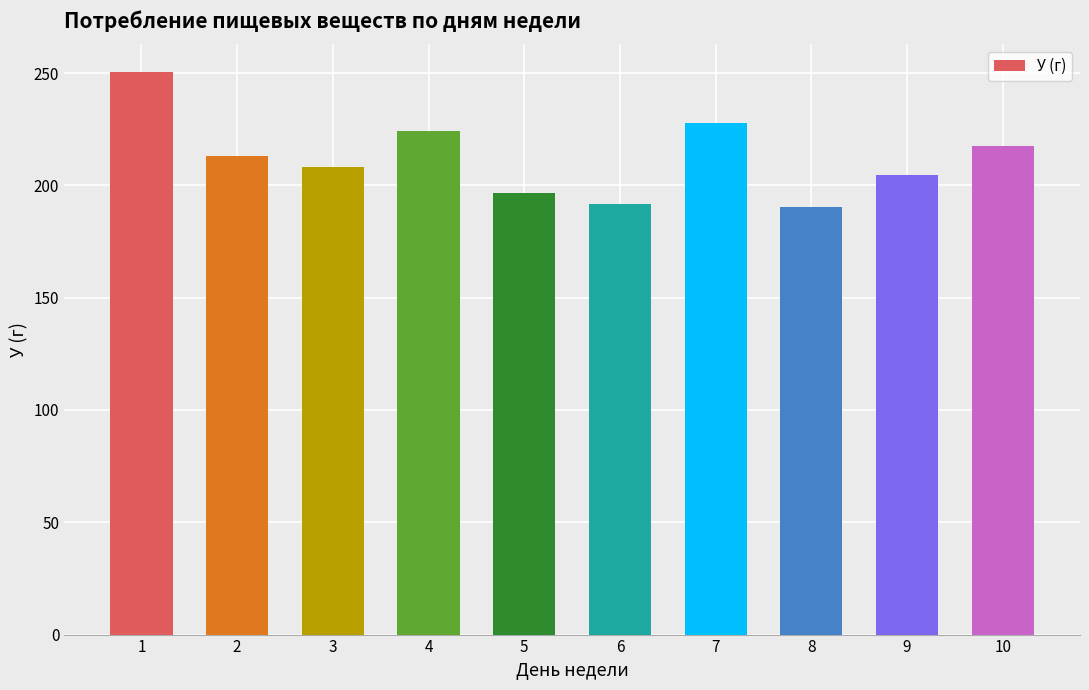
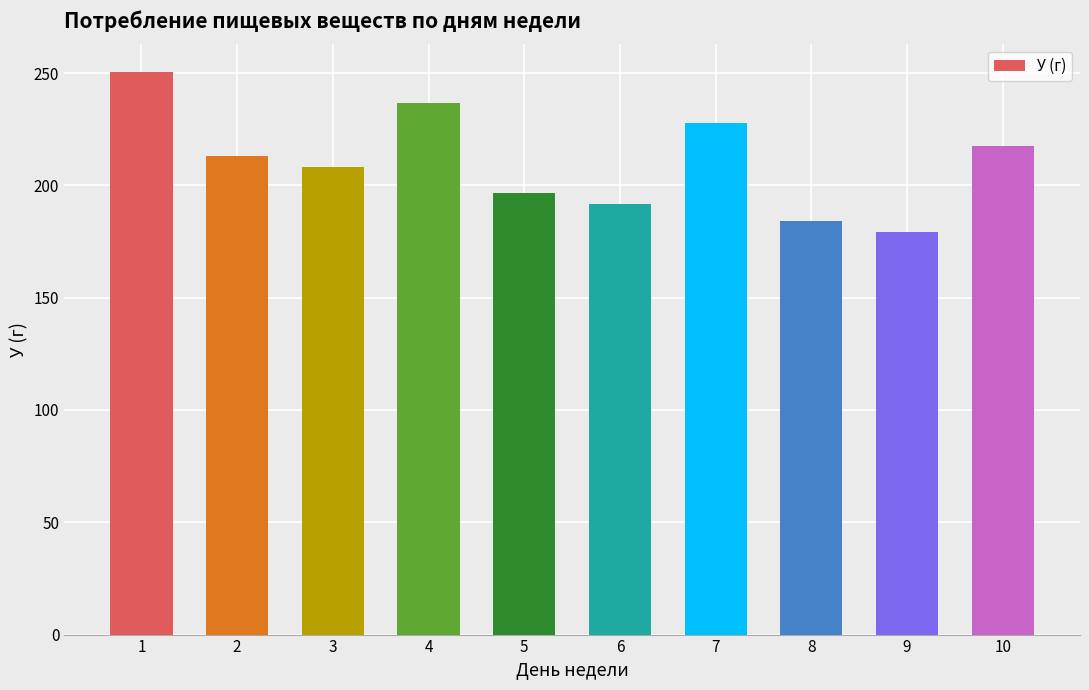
  {
    "1": 250,
    "2": 213,
    "3": 208,
-   "4": 224,
+   "4": 237,
    "5": 197,
    "6": 192,
    "7": 228,
-   "8": 191,
-   "9": 205,
+   "8": 184,
+   "9": 179,
    "10": 217
  }
